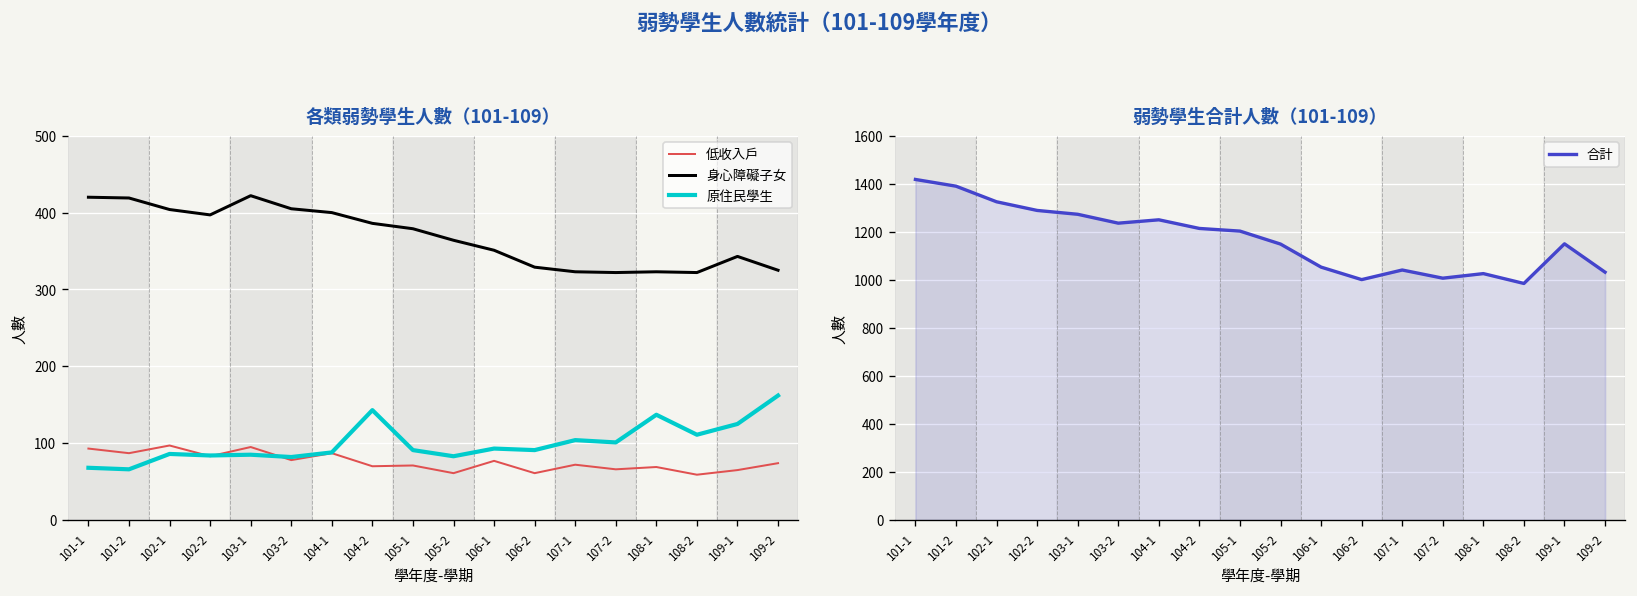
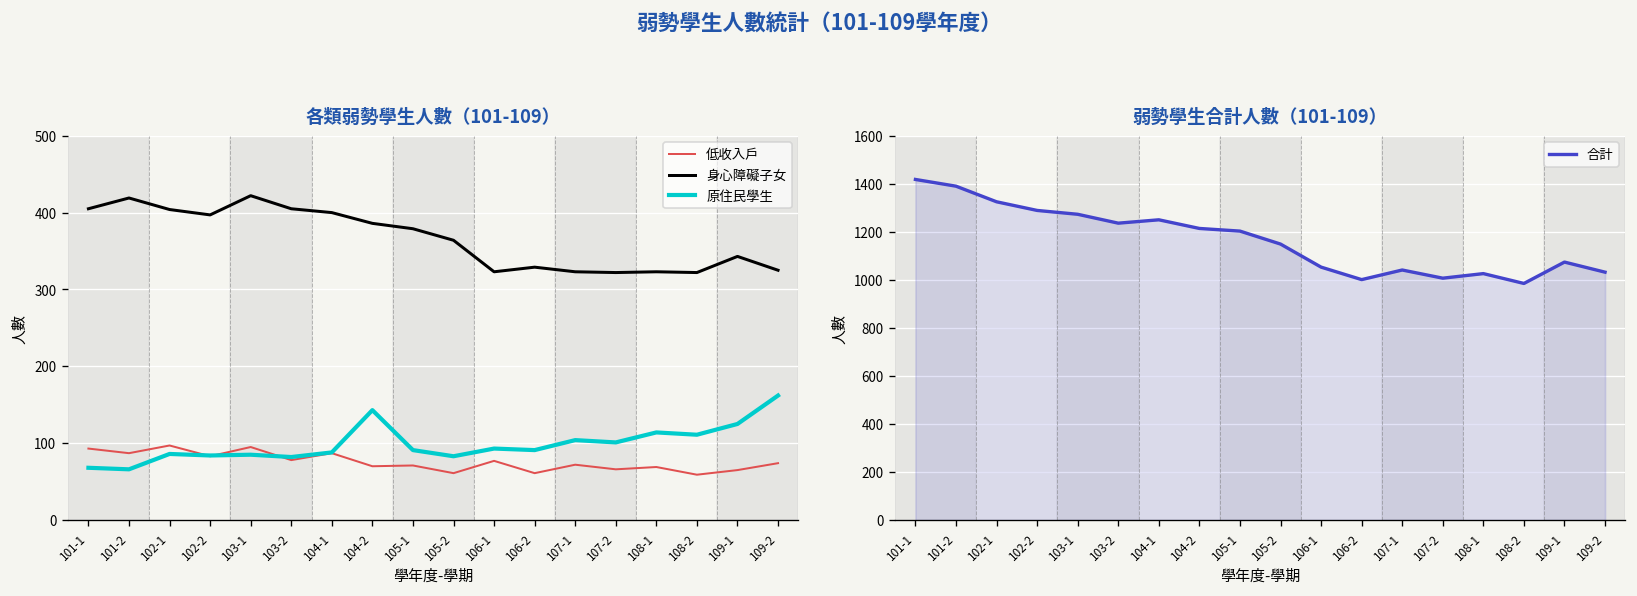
  {
    "各類弱勢學生人數（101-109）": {
      "低收入戶": {
        "101-1": 90,
        "101-2": 90,
        "102-1": 100,
        "103-1": 100,
        "103-2": 80,
        "104-2": 70,
        "105-1": 70,
        "105-2": 60,
        "106-1": 80,
        "106-2": 60,
        "107-1": 70,
        "107-2": 70,
        "108-1": 70,
        "108-2": 60,
        "109-1": 70,
        "109-2": 70
      },
      "身心障礙子女": {
-       "101-1": 420,
+       "101-1": 410,
        "101-2": 420,
        "102-1": 400,
        "102-2": 400,
        "103-1": 420,
        "103-2": 410,
        "104-1": 400,
        "104-2": 390,
        "105-1": 380,
        "105-2": 360,
-       "106-1": 350,
+       "106-1": 320,
        "106-2": 330,
        "107-1": 320,
        "107-2": 320,
        "108-1": 320,
        "108-2": 320,
        "109-1": 340,
        "109-2": 330
      },
      "原住民學生": {
        "101-1": 70,
        "101-2": 70,
        "102-1": 90,
        "103-1": 90,
        "103-2": 80,
        "104-2": 140,
        "105-1": 90,
        "105-2": 80,
        "106-1": 90,
        "106-2": 90,
        "107-1": 100,
        "107-2": 100,
-       "108-1": 140,
+       "108-1": 110,
        "108-2": 110,
        "109-1": 130,
        "109-2": 160
      }
    },
    "弱勢學生合計人數（101-109）": {
      "101-1": 1420,
      "101-2": 1390,
      "102-1": 1330,
      "102-2": 1290,
      "103-1": 1270,
      "103-2": 1240,
      "104-1": 1250,
      "104-2": 1210,
      "105-1": 1200,
      "105-2": 1150,
      "106-1": 1050,
      "106-2": 1000,
      "107-1": 1040,
      "107-2": 1010,
      "108-1": 1030,
      "108-2": 990,
-     "109-1": 1150,
+     "109-1": 1070,
      "109-2": 1030
    }
  }
